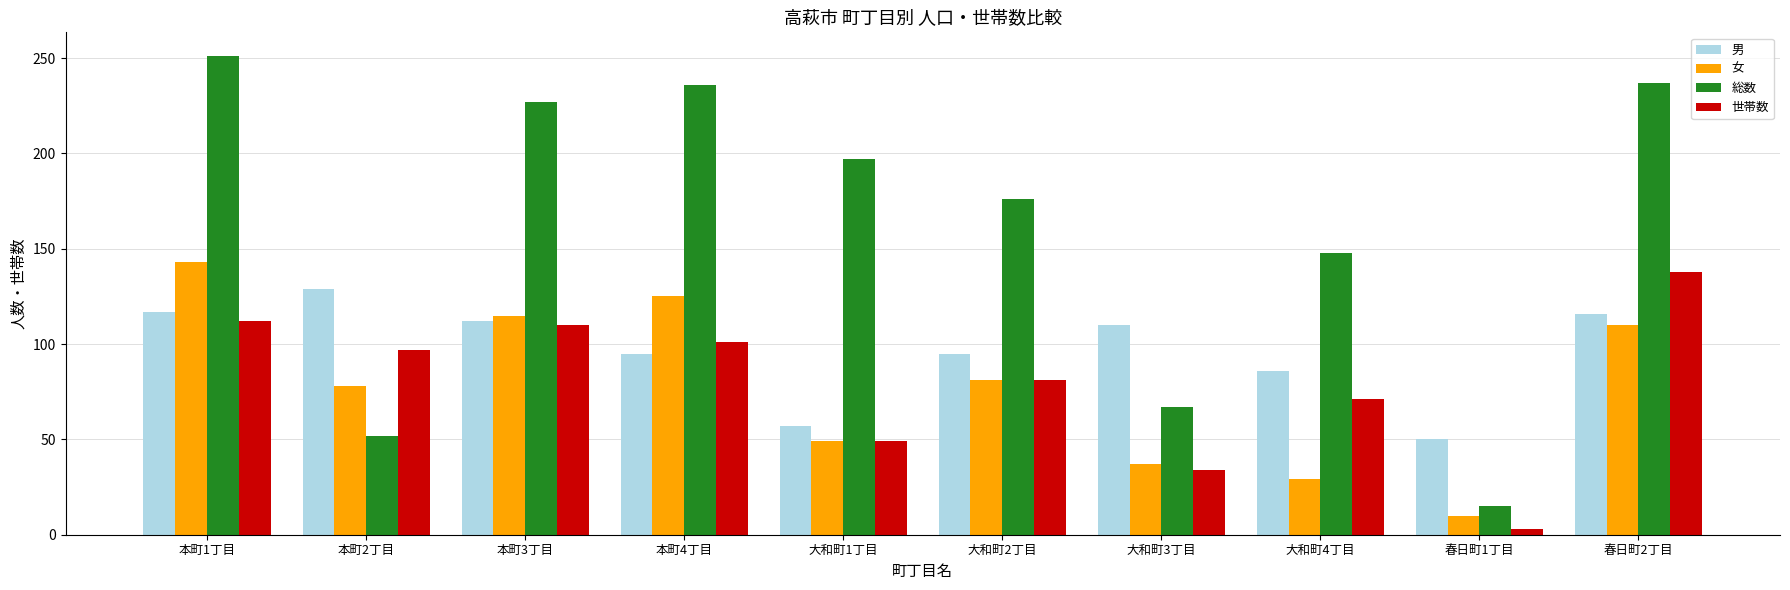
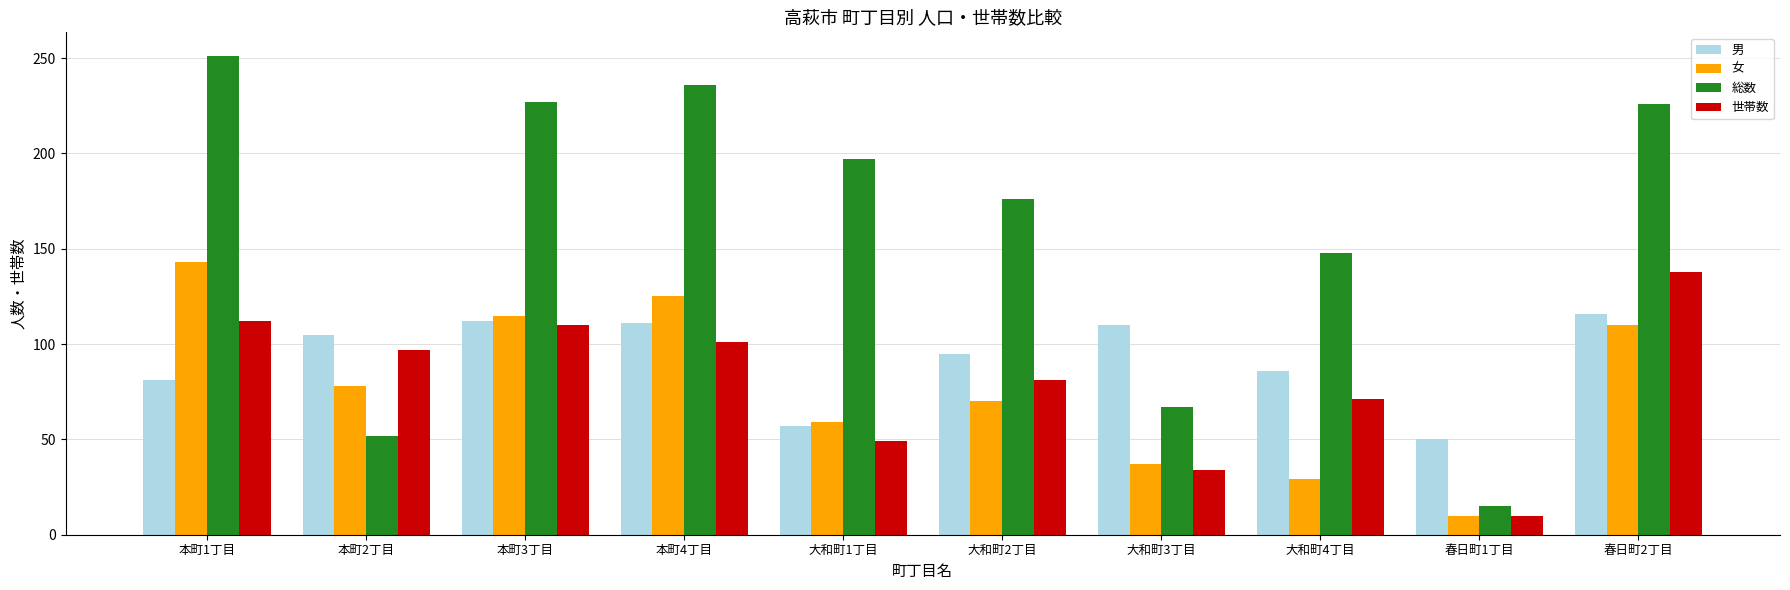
  {
    "男": {
-     "本町1丁目": 117,
-     "本町2丁目": 129,
+     "本町1丁目": 81,
+     "本町2丁目": 105,
      "本町3丁目": 112,
-     "本町4丁目": 95,
+     "本町4丁目": 111,
      "大和町1丁目": 57,
      "大和町2丁目": 95,
      "大和町3丁目": 110,
      "大和町4丁目": 86,
      "春日町1丁目": 50,
      "春日町2丁目": 116
    },
    "女": {
      "本町1丁目": 143,
      "本町2丁目": 78,
      "本町3丁目": 115,
      "本町4丁目": 125,
-     "大和町1丁目": 49,
-     "大和町2丁目": 81,
+     "大和町1丁目": 59,
+     "大和町2丁目": 70,
      "大和町3丁目": 37,
      "大和町4丁目": 29,
      "春日町1丁目": 10,
      "春日町2丁目": 110
    },
    "総数": {
      "本町1丁目": 251,
      "本町2丁目": 52,
      "本町3丁目": 227,
      "本町4丁目": 236,
      "大和町1丁目": 197,
      "大和町2丁目": 176,
      "大和町3丁目": 67,
      "大和町4丁目": 148,
      "春日町1丁目": 15,
-     "春日町2丁目": 237
+     "春日町2丁目": 226
    },
    "世帯数": {
      "本町1丁目": 112,
      "本町2丁目": 97,
      "本町3丁目": 110,
      "本町4丁目": 101,
      "大和町1丁目": 49,
      "大和町2丁目": 81,
      "大和町3丁目": 34,
      "大和町4丁目": 71,
-     "春日町1丁目": 3,
+     "春日町1丁目": 10,
      "春日町2丁目": 138
    }
  }
